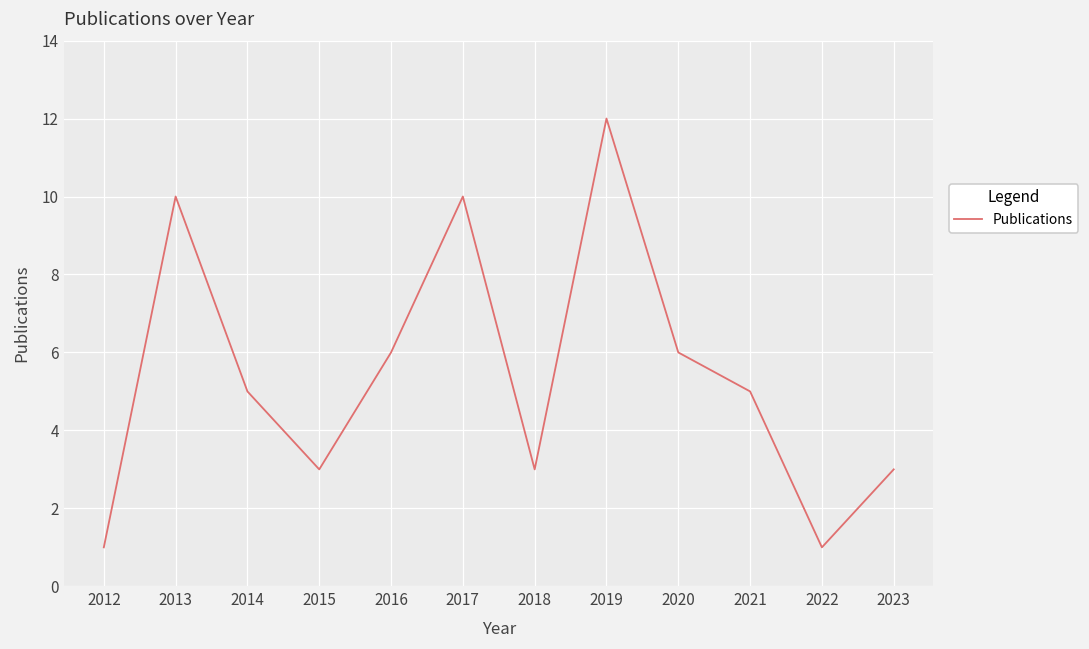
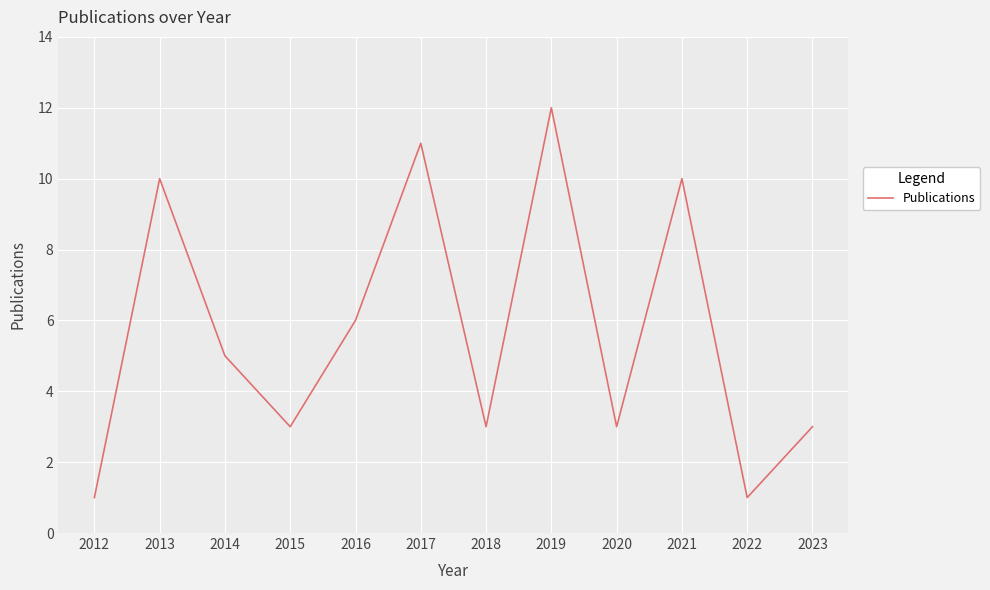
  {
    "2012": 1,
    "2013": 10,
    "2014": 5,
    "2015": 3,
    "2016": 6,
-   "2017": 10,
+   "2017": 11,
    "2018": 3,
    "2019": 12,
-   "2020": 6,
-   "2021": 5,
+   "2020": 3,
+   "2021": 10,
    "2022": 1,
    "2023": 3
  }
